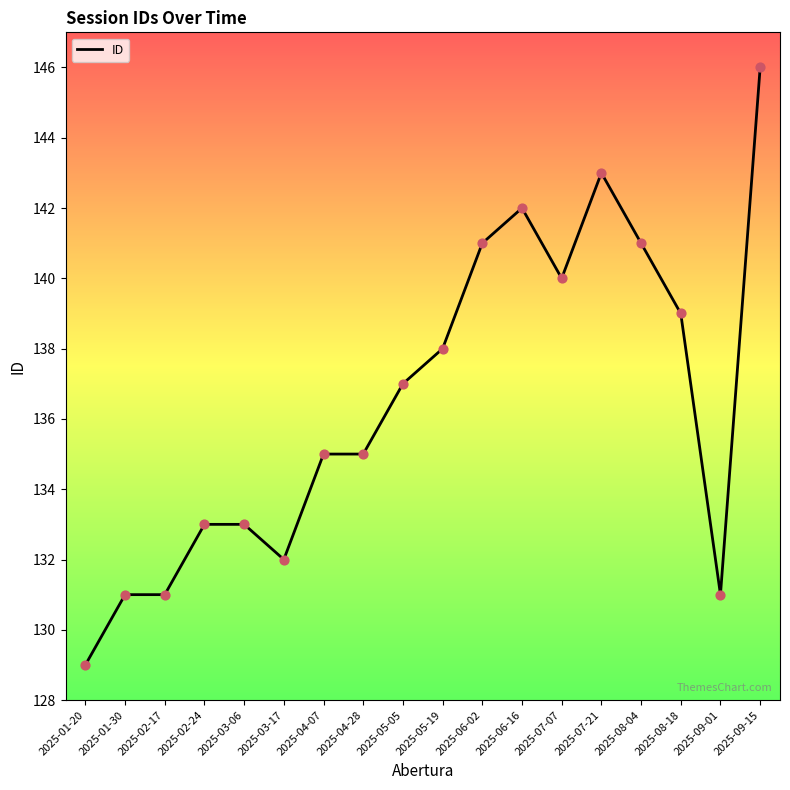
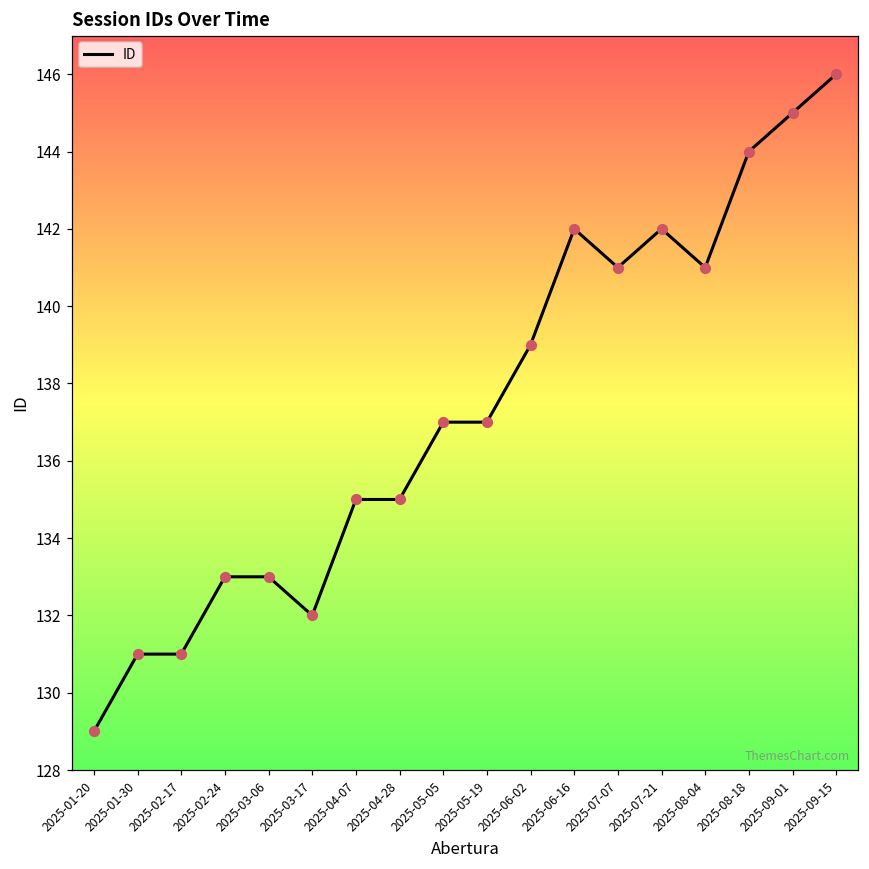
  {
    "2025-01-20": 129,
    "2025-01-30": 131,
    "2025-02-17": 131,
    "2025-02-24": 133,
    "2025-03-06": 133,
    "2025-03-17": 132,
    "2025-04-07": 135,
    "2025-04-28": 135,
    "2025-05-05": 137,
-   "2025-05-19": 138,
-   "2025-06-02": 141,
+   "2025-05-19": 137,
+   "2025-06-02": 139,
    "2025-06-16": 142,
-   "2025-07-07": 140,
-   "2025-07-21": 143,
+   "2025-07-07": 141,
+   "2025-07-21": 142,
    "2025-08-04": 141,
-   "2025-08-18": 139,
-   "2025-09-01": 131,
+   "2025-08-18": 144,
+   "2025-09-01": 145,
    "2025-09-15": 146
  }
